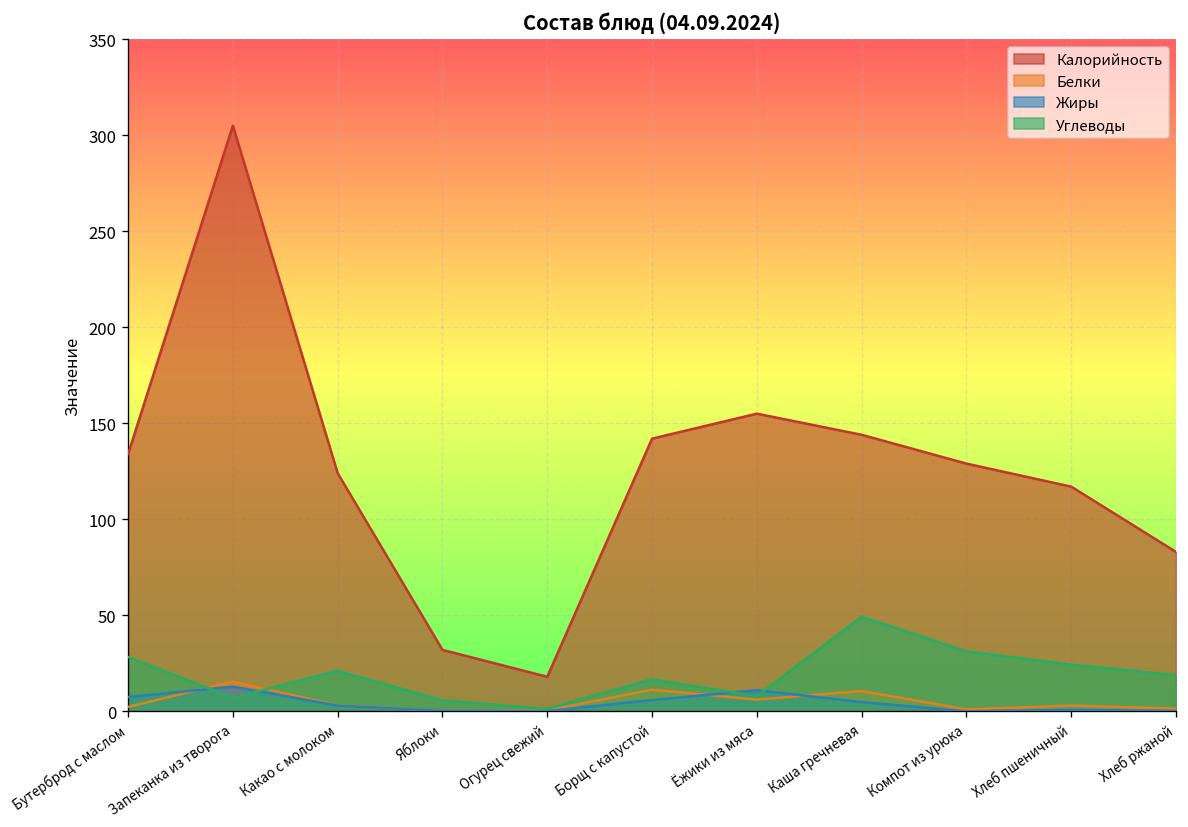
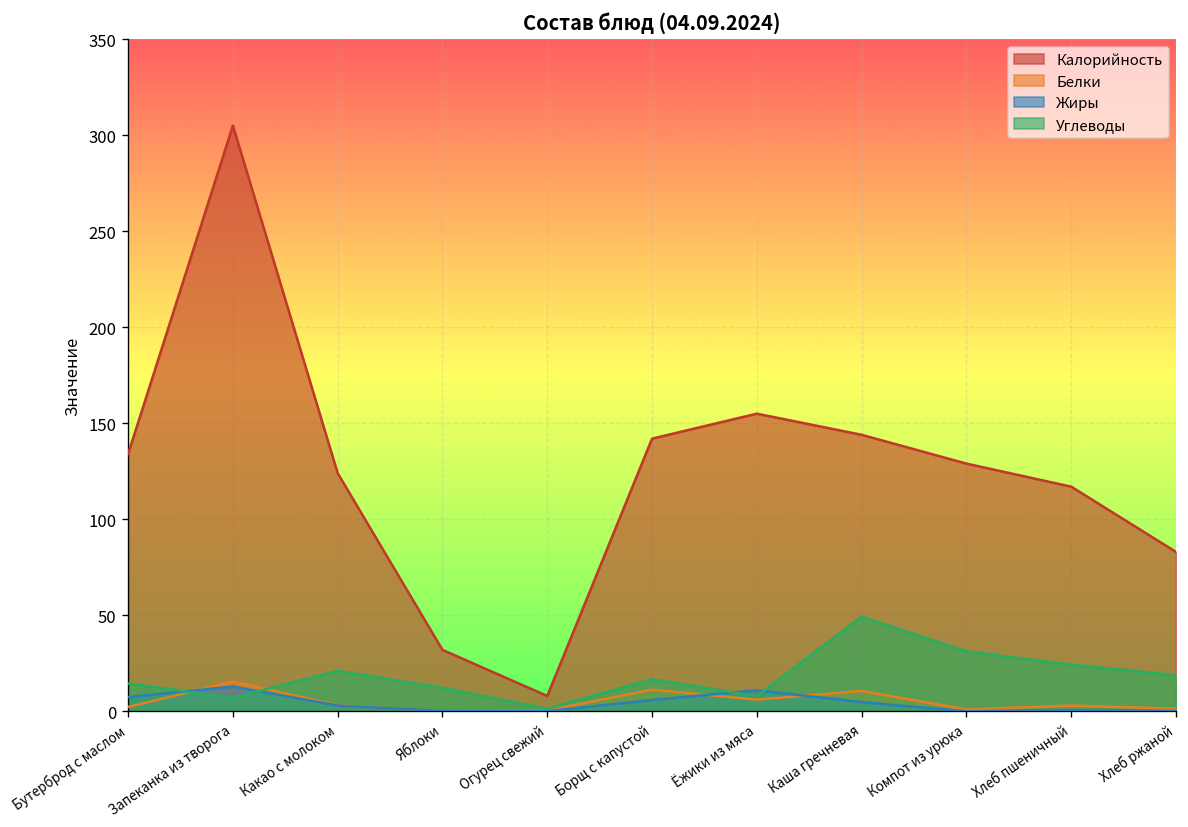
  {
    "Калорийность": {
      "Бутерброд с маслом": 134,
      "Запеканка из творога": 305,
      "Какао с молоком": 124,
      "Яблоки": 32,
-     "Огурец свежий": 18,
+     "Огурец свежий": 8,
      "Борщ с капустой": 142,
      "Ёжики из мяса": 155,
      "Каша гречневая": 144,
      "Компот из урюка": 129,
      "Хлеб пшеничный": 117,
      "Хлеб ржаной": 83
    },
    "Белки": {
      "Бутерброд с маслом": 2,
      "Запеканка из творога": 16,
      "Борщ с капустой": 11,
      "Ёжики из мяса": 6,
      "Каша гречневая": 11,
      "Хлеб пшеничный": 3
    },
    "Жиры": {
      "Бутерброд с маслом": 7,
      "Запеканка из творога": 13,
      "Борщ с капустой": 6,
      "Ёжики из мяса": 11,
      "Каша гречневая": 5,
      "Хлеб пшеничный": 1
    },
    "Углеводы": {
-     "Бутерброд с маслом": 28,
+     "Бутерброд с маслом": 15,
      "Запеканка из творога": 7,
      "Какао с молоком": 21,
-     "Яблоки": 6,
+     "Яблоки": 12,
      "Борщ с капустой": 17,
      "Ёжики из мяса": 8,
      "Каша гречневая": 49,
      "Компот из урюка": 31,
      "Хлеб пшеничный": 24,
      "Хлеб ржаной": 19
    }
  }
